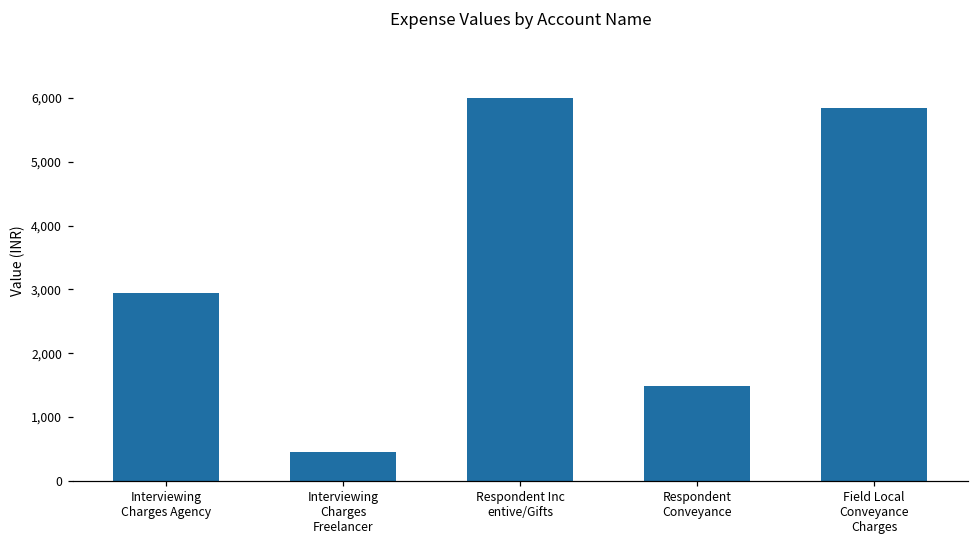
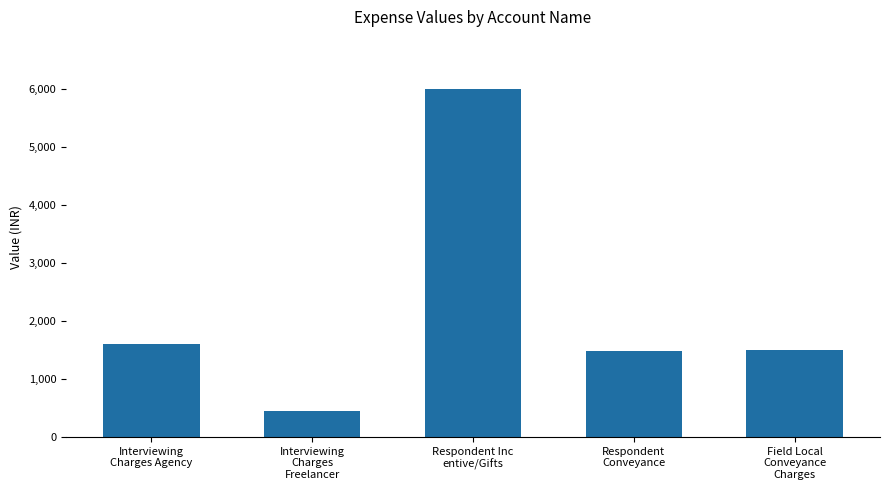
  {
-   "Interviewing Charges Agency": "2,900",
+   "Interviewing Charges Agency": "1,600",
    "Interviewing Charges Freelancer": "500",
    "Respondent Inc entive/Gifts": "6,000",
    "Respondent Conveyance": "1,500",
-   "Field Local Conveyance Charges": "5,800"
+   "Field Local Conveyance Charges": "1,500"
  }
